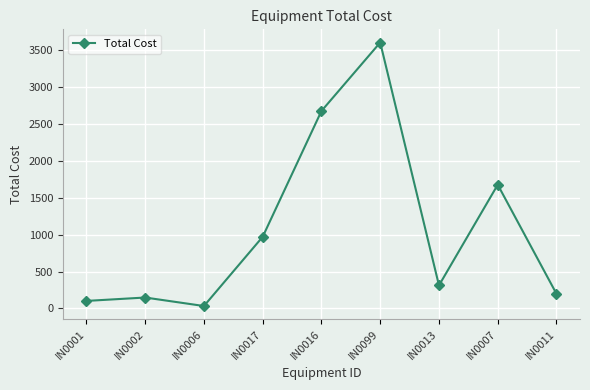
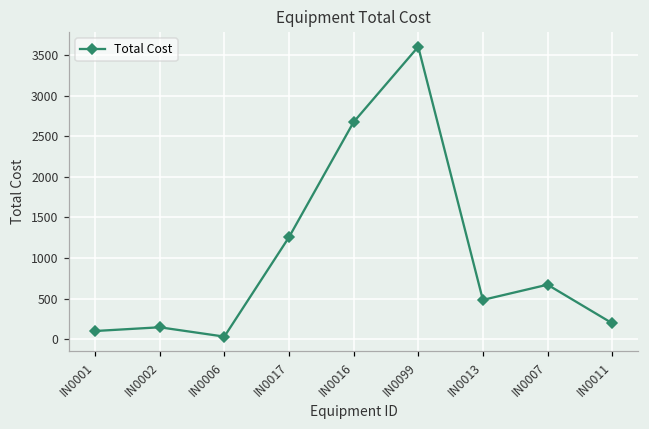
  {
    "IN0001": 100,
    "IN0002": 100,
    "IN0006": 0,
-   "IN0017": 1000,
+   "IN0017": 1300,
    "IN0016": 2700,
    "IN0099": 3600,
-   "IN0013": 300,
-   "IN0007": 1700,
+   "IN0013": 500,
+   "IN0007": 700,
    "IN0011": 200
  }
